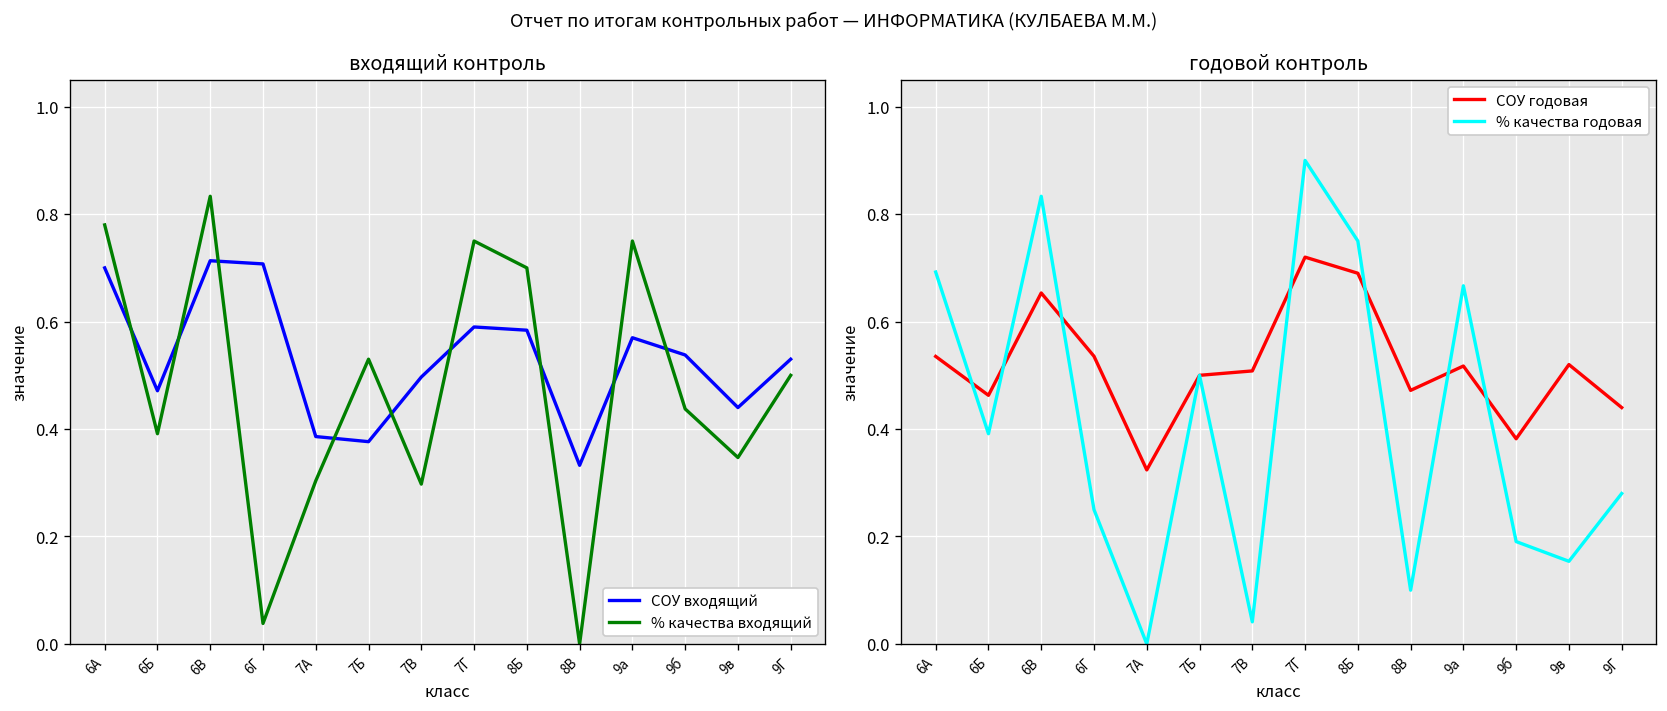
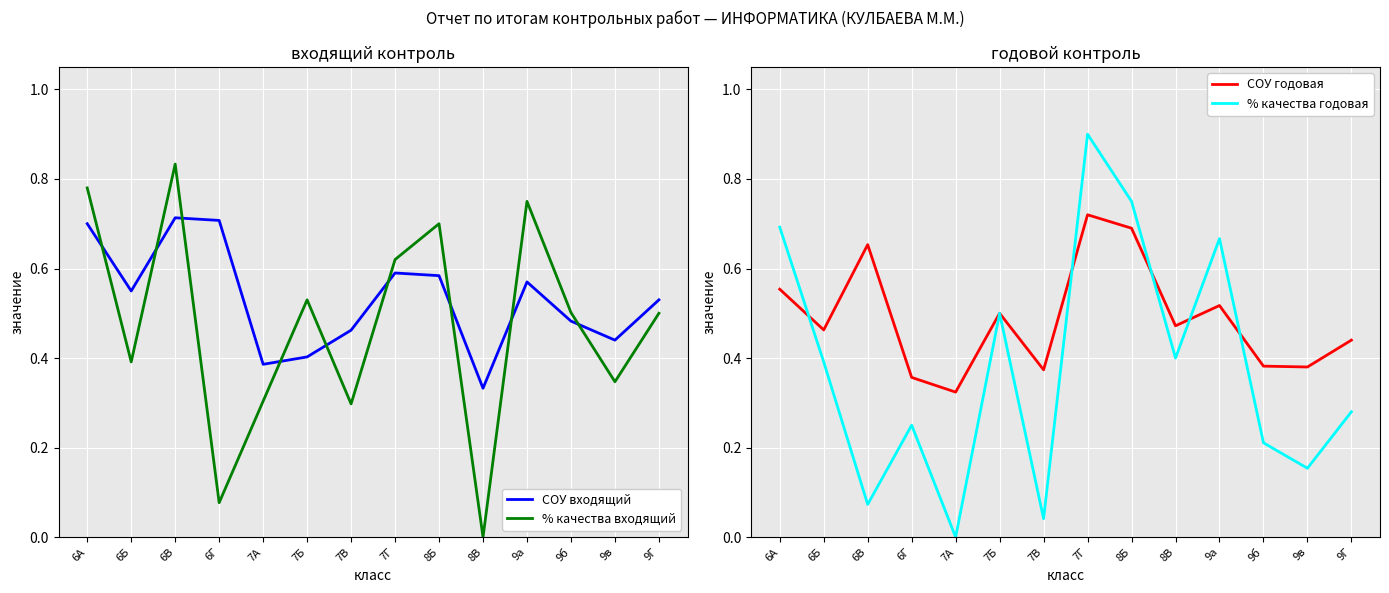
  {
    "входящий контроль": {
      "СОУ входящий": {
        "6А": 0.70,
-       "6Б": 0.47,
+       "6Б": 0.55,
        "6В": 0.71,
        "6Г": 0.71,
        "7А": 0.39,
-       "7Б": 0.38,
-       "7В": 0.50,
+       "7Б": 0.40,
+       "7В": 0.46,
        "7Г": 0.59,
        "8Б": 0.58,
        "8В": 0.33,
        "9а": 0.57,
-       "9б": 0.54,
+       "9б": 0.48,
        "9в": 0.44,
        "9Г": 0.53
      },
      "% качества входящий": {
        "6А": 0.78,
        "6Б": 0.39,
        "6В": 0.83,
-       "6Г": 0.04,
+       "6Г": 0.08,
        "7А": 0.30,
        "7Б": 0.53,
        "7В": 0.30,
-       "7Г": 0.75,
+       "7Г": 0.62,
        "8Б": 0.70,
        "8В": 0.00,
        "9а": 0.75,
-       "9б": 0.44,
+       "9б": 0.50,
        "9в": 0.35,
        "9Г": 0.50
      }
    },
    "годовой контроль": {
      "СОУ годовая": {
-       "6А": 0.54,
+       "6А": 0.55,
        "6Б": 0.46,
        "6В": 0.65,
-       "6Г": 0.54,
+       "6Г": 0.36,
        "7А": 0.32,
-       "7В": 0.51,
+       "7В": 0.37,
        "7Г": 0.72,
        "8Б": 0.69,
        "8В": 0.47,
        "9а": 0.52,
        "9б": 0.38,
-       "9в": 0.52,
+       "9в": 0.38,
        "9Г": 0.44
      },
      "% качества годовая": {
        "6А": 0.69,
        "6Б": 0.39,
-       "6В": 0.83,
+       "6В": 0.07,
        "6Г": 0.25,
        "7А": 0.00,
        "7В": 0.04,
        "7Г": 0.90,
        "8Б": 0.75,
-       "8В": 0.1,
+       "8В": 0.4,
        "9а": 0.67,
-       "9б": 0.19,
+       "9б": 0.21,
        "9в": 0.15,
        "9Г": 0.28
      }
    }
  }
